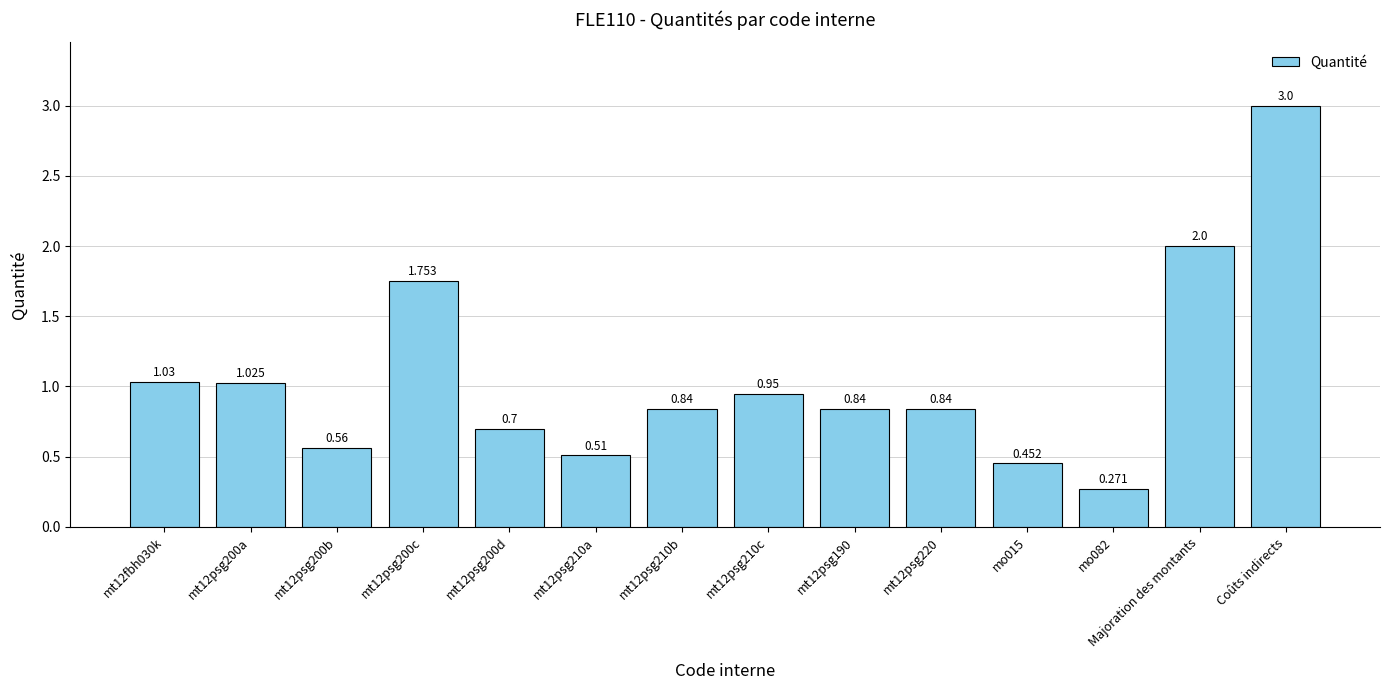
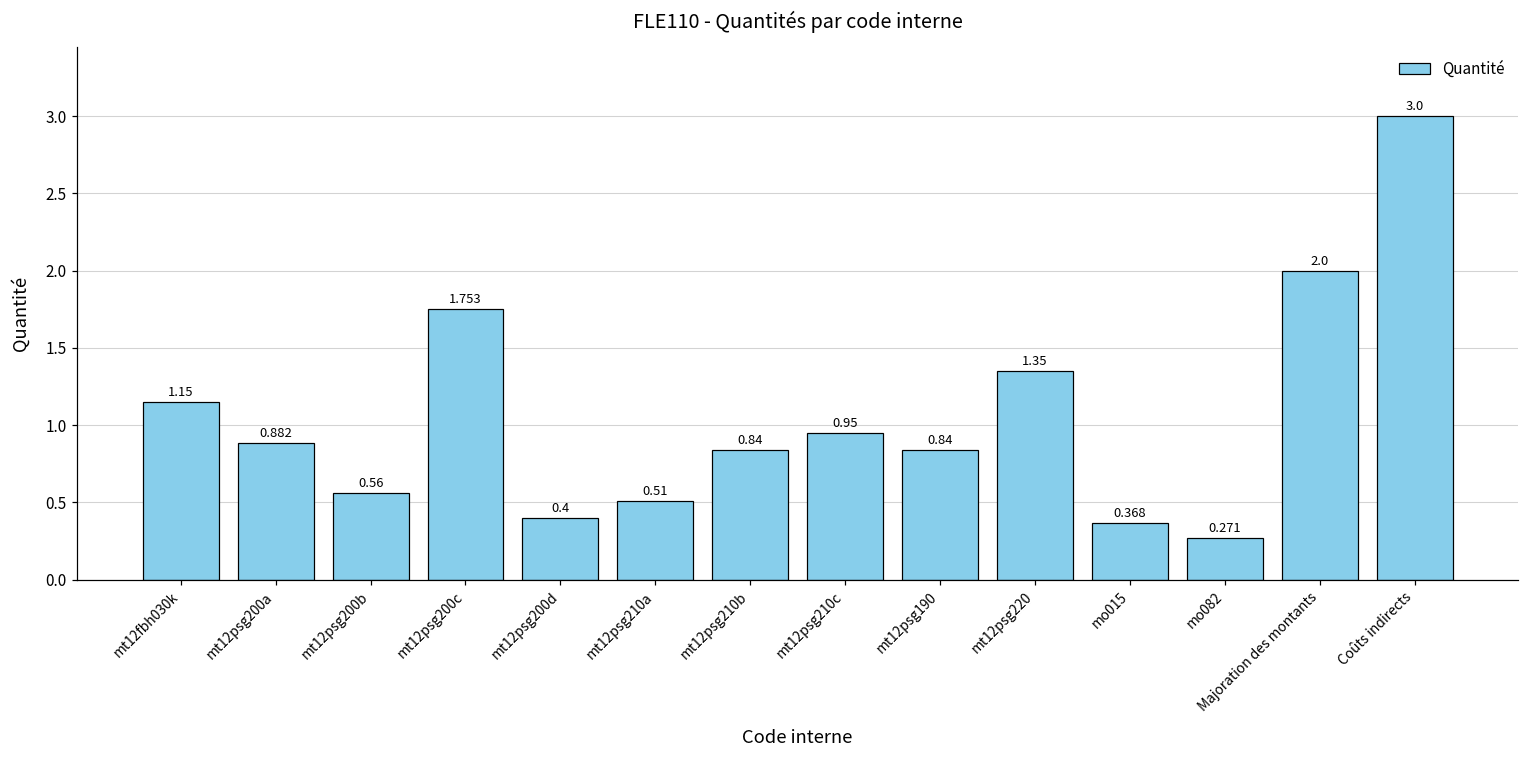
  {
-   "mt12fbh030k": 1.03,
-   "mt12psg200a": 1.025,
+   "mt12fbh030k": 1.15,
+   "mt12psg200a": 0.882,
    "mt12psg200b": 0.56,
    "mt12psg200c": 1.753,
-   "mt12psg200d": 0.7,
+   "mt12psg200d": 0.4,
    "mt12psg210a": 0.51,
    "mt12psg210b": 0.84,
    "mt12psg210c": 0.95,
    "mt12psg190": 0.84,
-   "mt12psg220": 0.84,
-   "mo015": 0.452,
+   "mt12psg220": 1.35,
+   "mo015": 0.368,
    "mo082": 0.271,
    "Majoration des montants": 2.0,
    "Coûts indirects": 3.0
  }
